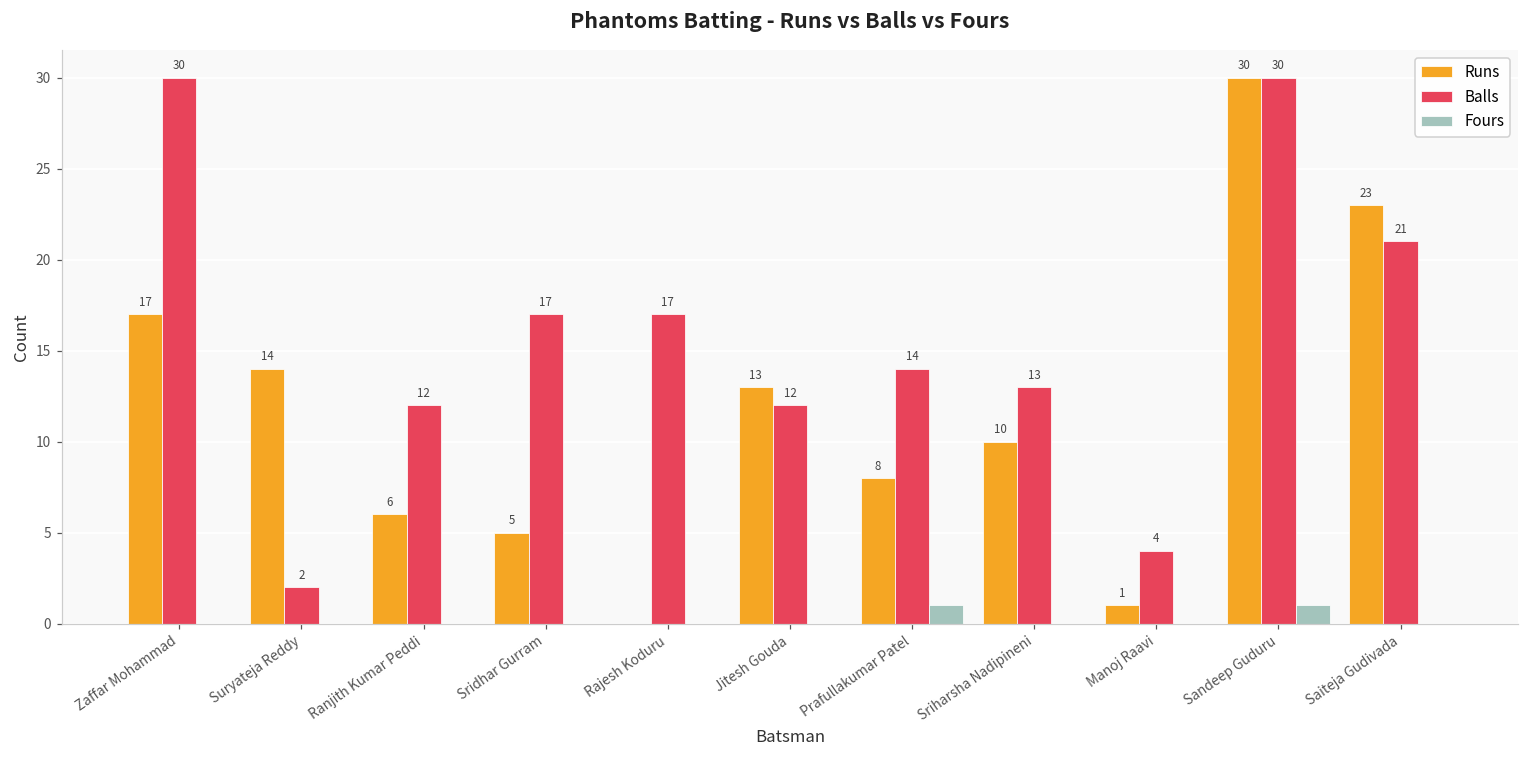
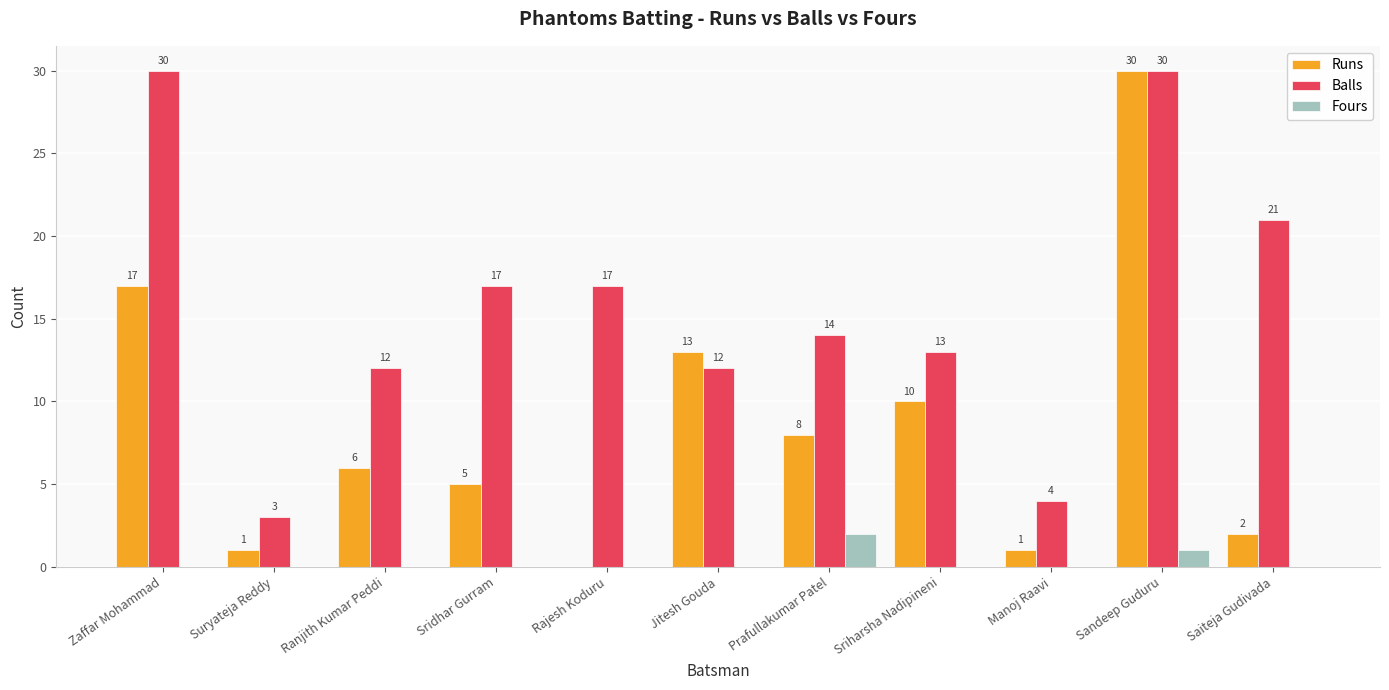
  {
    "Runs": {
      "Zaffar Mohammad": 17,
-     "Suryateja Reddy": 14,
+     "Suryateja Reddy": 1,
      "Ranjith Kumar Peddi": 6,
      "Sridhar Gurram": 5,
      "Jitesh Gouda": 13,
      "Prafullakumar Patel": 8,
      "Sriharsha Nadipineni": 10,
      "Manoj Raavi": 1,
      "Sandeep Guduru": 30,
-     "Saiteja Gudivada": 23
+     "Saiteja Gudivada": 2
    },
    "Balls": {
      "Zaffar Mohammad": 30,
-     "Suryateja Reddy": 2,
+     "Suryateja Reddy": 3,
      "Ranjith Kumar Peddi": 12,
      "Sridhar Gurram": 17,
      "Rajesh Koduru": 17,
      "Jitesh Gouda": 12,
      "Prafullakumar Patel": 14,
      "Sriharsha Nadipineni": 13,
      "Manoj Raavi": 4,
      "Sandeep Guduru": 30,
      "Saiteja Gudivada": 21
    },
    "Fours": {
      "Zaffar Mohammad": 0,
      "Suryateja Reddy": 0,
      "Ranjith Kumar Peddi": 0,
      "Sridhar Gurram": 0,
      "Rajesh Koduru": 0,
      "Jitesh Gouda": 0,
-     "Prafullakumar Patel": 1,
+     "Prafullakumar Patel": 2,
      "Sriharsha Nadipineni": 0,
      "Manoj Raavi": 0,
      "Sandeep Guduru": 1,
      "Saiteja Gudivada": 0
    }
  }
